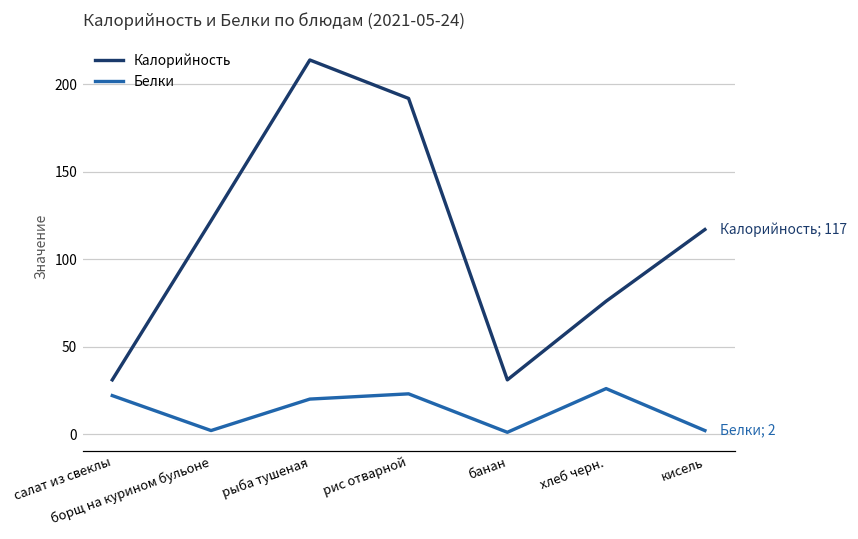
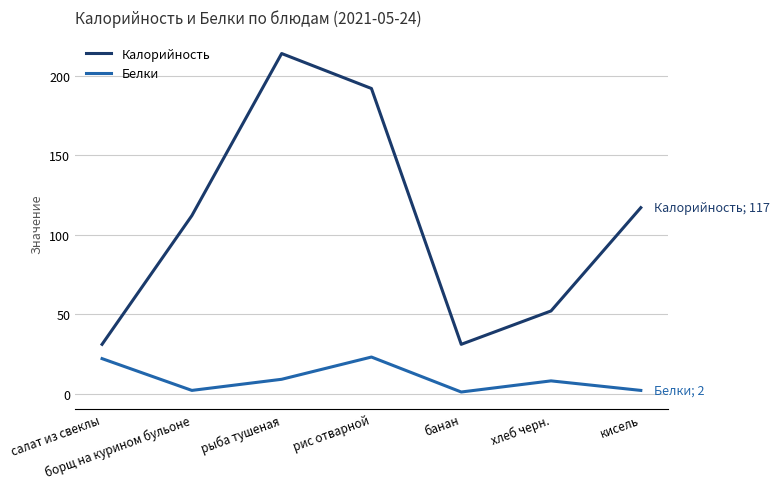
  {
    "Калорийность": {
      "салат из свеклы": 31,
-     "борщ на курином бульоне": 122,
+     "борщ на курином бульоне": 112,
      "рыба тушеная": 214,
      "рис отварной": 192,
      "банан": 31,
-     "хлеб черн.": 76
+     "хлеб черн.": 52
    },
    "Белки": {
      "салат из свеклы": 22,
      "борщ на курином бульоне": 2,
-     "рыба тушеная": 20,
+     "рыба тушеная": 9,
      "рис отварной": 23,
      "банан": 1,
-     "хлеб черн.": 26
+     "хлеб черн.": 8
    }
  }
